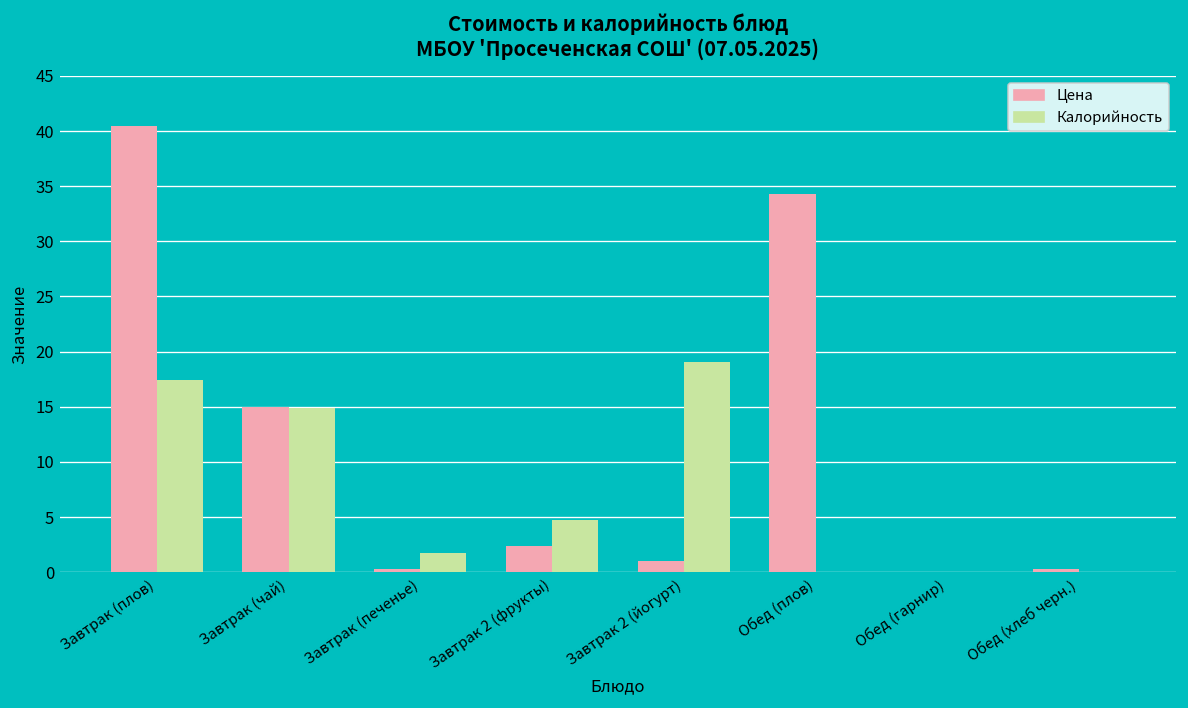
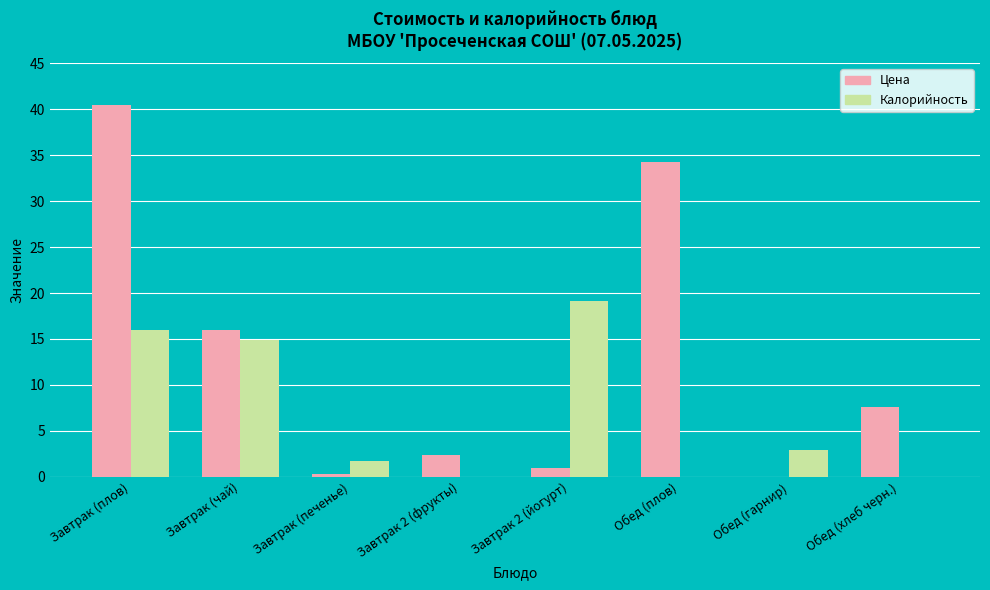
  {
    "Цена": {
      "Завтрак (плов)": 41,
-     "Завтрак (чай)": 15,
+     "Завтрак (чай)": 16,
      "Завтрак 2 (фрукты)": 2,
      "Завтрак 2 (йогурт)": 1,
      "Обед (плов)": 34,
      "Обед (гарнир)": 0,
-     "Обед (хлеб черн.)": 0
+     "Обед (хлеб черн.)": 8
    },
    "Калорийность": {
-     "Завтрак (плов)": 17,
+     "Завтрак (плов)": 16,
      "Завтрак (чай)": 15,
      "Завтрак (печенье)": 2,
-     "Завтрак 2 (фрукты)": 5,
+     "Завтрак 2 (фрукты)": 0,
      "Завтрак 2 (йогурт)": 19,
      "Обед (плов)": 0,
-     "Обед (гарнир)": 0,
+     "Обед (гарнир)": 3,
      "Обед (хлеб черн.)": 0
    }
  }
